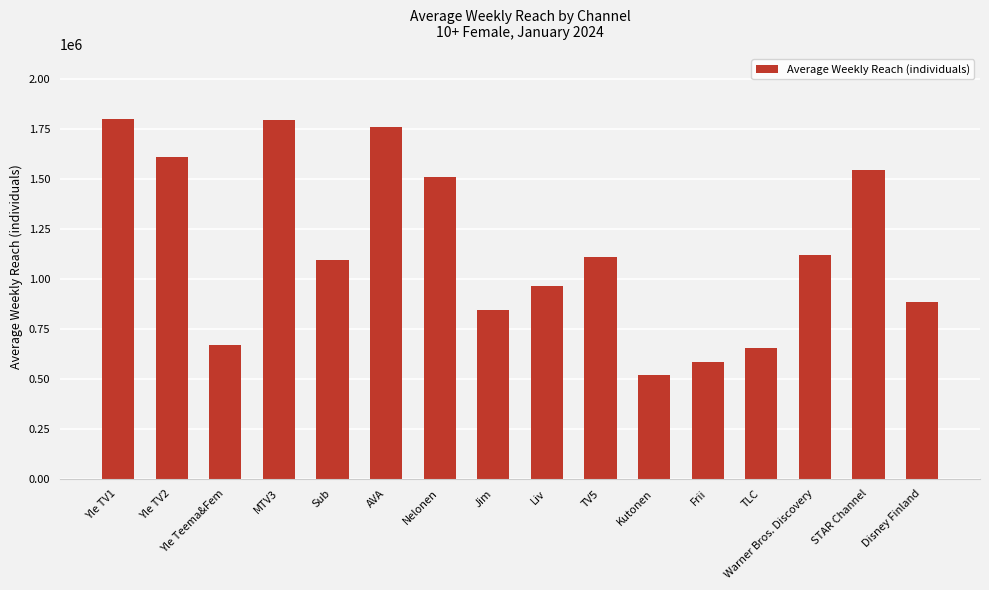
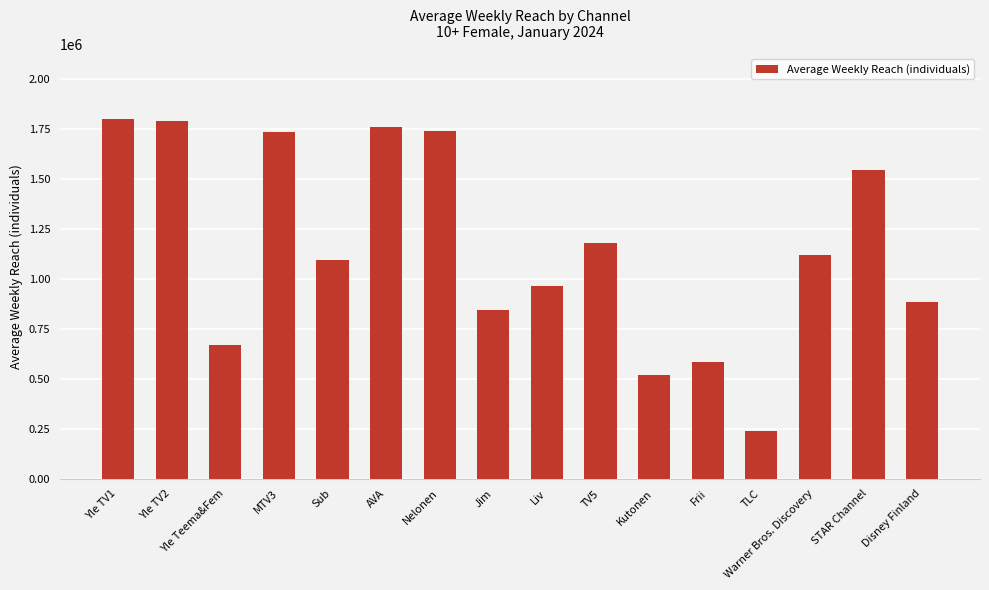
  {
    "Yle TV1": 1800000,
-   "Yle TV2": 1610000,
+   "Yle TV2": 1790000,
    "Yle Teema&Fem": 670000,
-   "MTV3": 1790000,
+   "MTV3": 1730000,
    "Sub": 1090000,
    "AVA": 1760000,
-   "Nelonen": 1510000,
+   "Nelonen": 1740000,
    "Jim": 850000,
    "Liv": 960000,
-   "TV5": 1110000,
+   "TV5": 1180000,
    "Kutonen": 520000,
    "Frii": 590000,
-   "TLC": 650000,
+   "TLC": 240000,
    "Warner Bros. Discovery": 1120000,
    "STAR Channel": 1550000,
    "Disney Finland": 880000
  }
